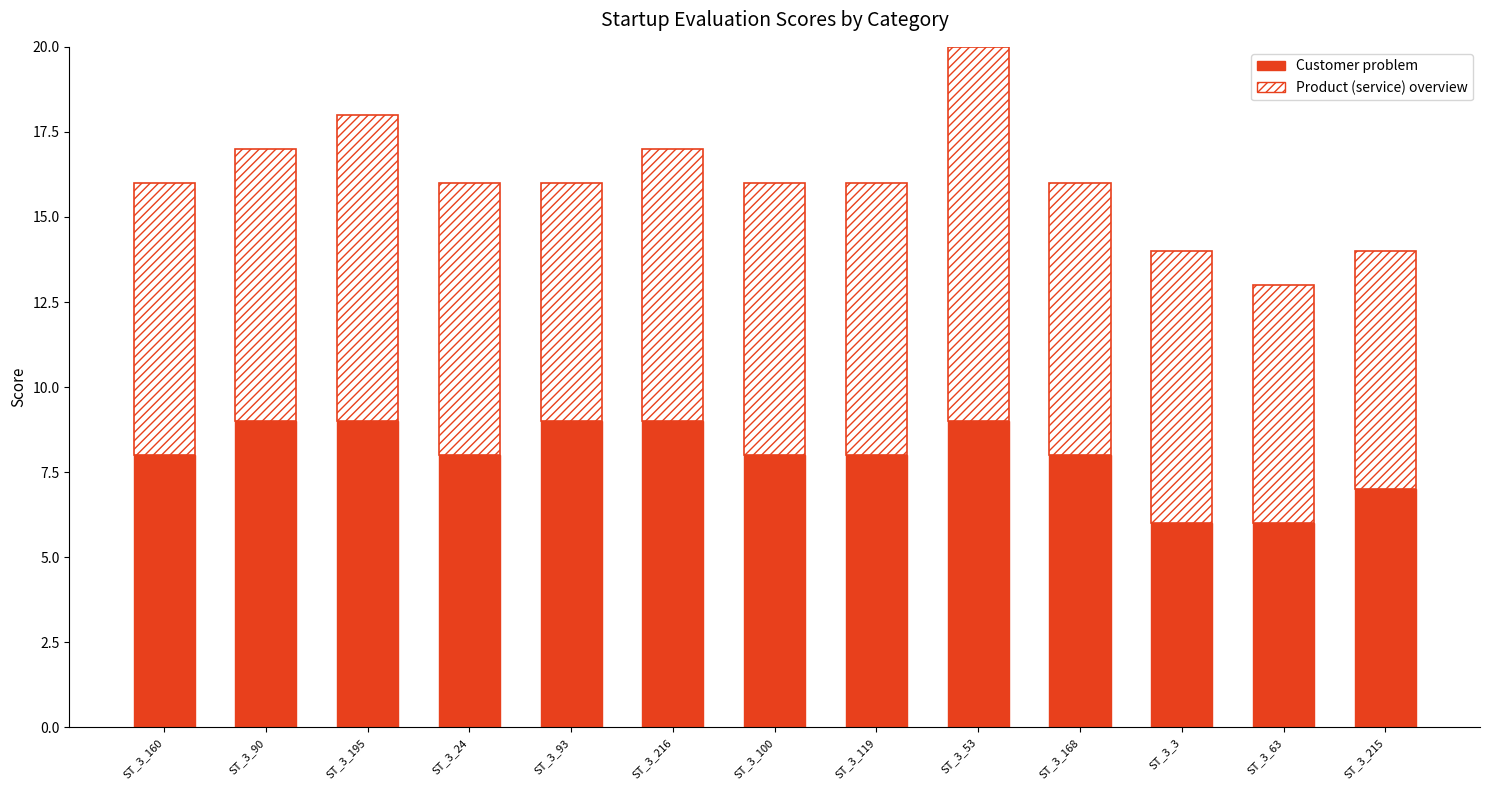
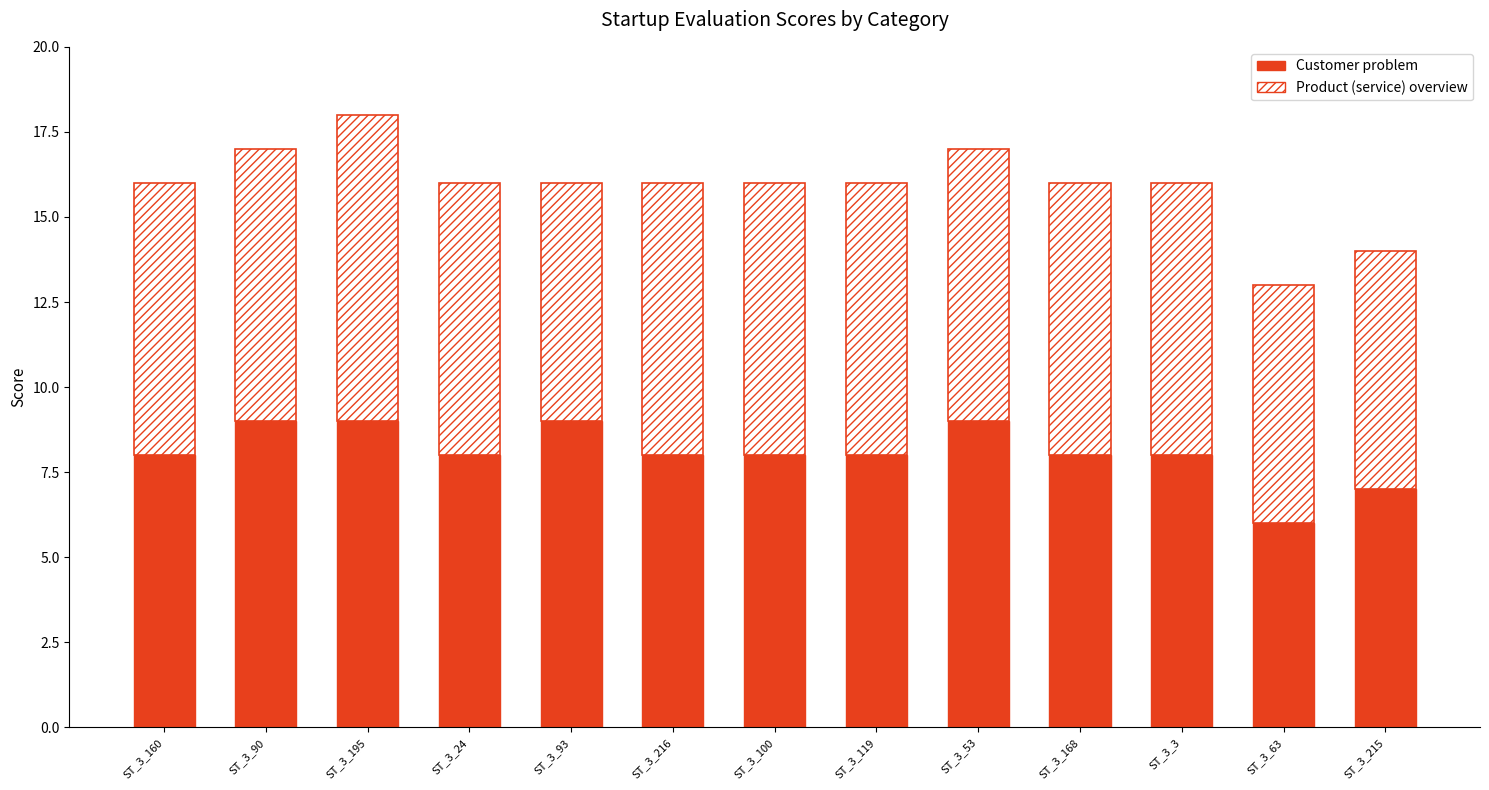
  {
    "Customer problem": {
      "ST_3_160": 8,
      "ST_3_90": 9,
      "ST_3_195": 9,
      "ST_3_24": 8,
      "ST_3_93": 9,
-     "ST_3_216": 9,
+     "ST_3_216": 8,
      "ST_3_100": 8,
      "ST_3_119": 8,
      "ST_3_53": 9,
      "ST_3_168": 8,
-     "ST_3_3": 6,
+     "ST_3_3": 8,
      "ST_3_63": 6,
      "ST_3_215": 7
    },
    "Product (service) overview": {
      "ST_3_160": 8,
      "ST_3_90": 8,
      "ST_3_195": 9,
      "ST_3_24": 8,
      "ST_3_93": 7,
      "ST_3_216": 8,
      "ST_3_100": 8,
      "ST_3_119": 8,
-     "ST_3_53": 11,
+     "ST_3_53": 8,
      "ST_3_168": 8,
      "ST_3_3": 8,
      "ST_3_63": 7,
      "ST_3_215": 7
    }
  }
